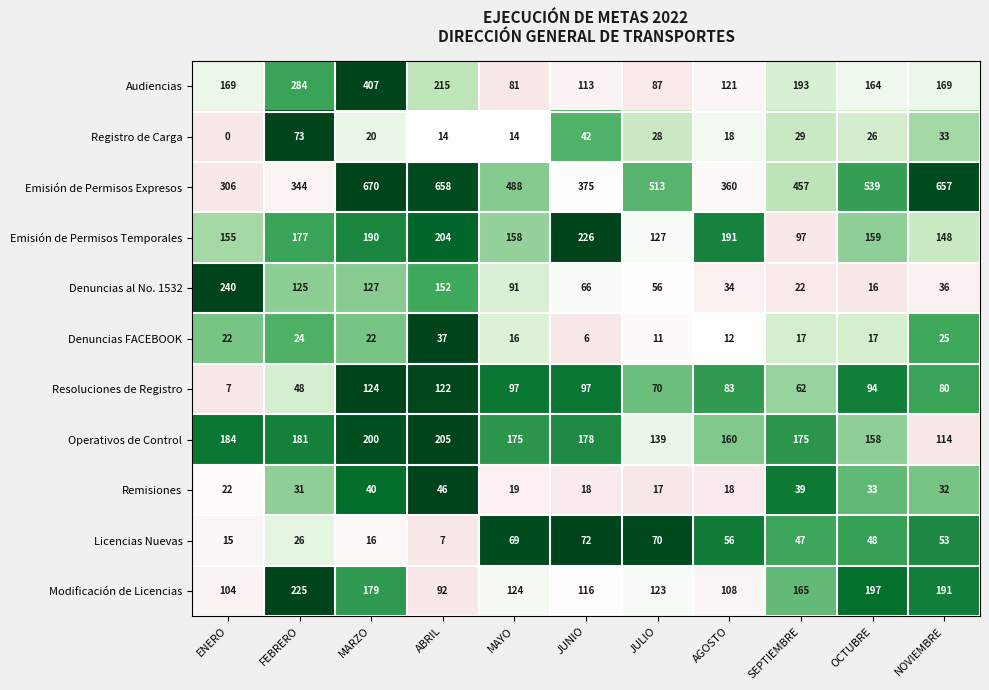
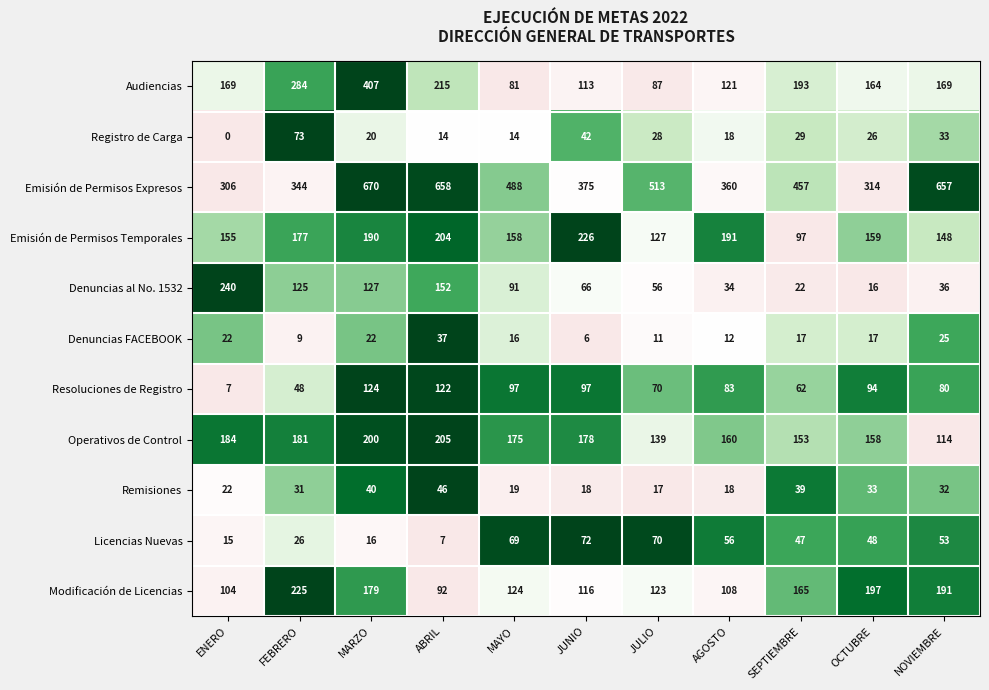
  {
    "Audiencias": {
      "ENERO": 169,
      "FEBRERO": 284,
      "MARZO": 407,
      "ABRIL": 215,
      "MAYO": 81,
      "JUNIO": 113,
      "JULIO": 87,
      "AGOSTO": 121,
      "SEPTIEMBRE": 193,
      "OCTUBRE": 164,
      "NOVIEMBRE": 169
    },
    "Registro de Carga": {
      "ENERO": 0,
      "FEBRERO": 73,
      "MARZO": 20,
      "ABRIL": 14,
      "MAYO": 14,
      "JUNIO": 42,
      "JULIO": 28,
      "AGOSTO": 18,
      "SEPTIEMBRE": 29,
      "OCTUBRE": 26,
      "NOVIEMBRE": 33
    },
    "Emisión de Permisos Expresos": {
      "ENERO": 306,
      "FEBRERO": 344,
      "MARZO": 670,
      "ABRIL": 658,
      "MAYO": 488,
      "JUNIO": 375,
      "JULIO": 513,
      "AGOSTO": 360,
      "SEPTIEMBRE": 457,
-     "OCTUBRE": 539,
+     "OCTUBRE": 314,
      "NOVIEMBRE": 657
    },
    "Emisión de Permisos Temporales": {
      "ENERO": 155,
      "FEBRERO": 177,
      "MARZO": 190,
      "ABRIL": 204,
      "MAYO": 158,
      "JUNIO": 226,
      "JULIO": 127,
      "AGOSTO": 191,
      "SEPTIEMBRE": 97,
      "OCTUBRE": 159,
      "NOVIEMBRE": 148
    },
    "Denuncias al No. 1532": {
      "ENERO": 240,
      "FEBRERO": 125,
      "MARZO": 127,
      "ABRIL": 152,
      "MAYO": 91,
      "JUNIO": 66,
      "JULIO": 56,
      "AGOSTO": 34,
      "SEPTIEMBRE": 22,
      "OCTUBRE": 16,
      "NOVIEMBRE": 36
    },
    "Denuncias FACEBOOK": {
      "ENERO": 22,
-     "FEBRERO": 24,
+     "FEBRERO": 9,
      "MARZO": 22,
      "ABRIL": 37,
      "MAYO": 16,
      "JUNIO": 6,
      "JULIO": 11,
      "AGOSTO": 12,
      "SEPTIEMBRE": 17,
      "OCTUBRE": 17,
      "NOVIEMBRE": 25
    },
    "Resoluciones de Registro": {
      "ENERO": 7,
      "FEBRERO": 48,
      "MARZO": 124,
      "ABRIL": 122,
      "MAYO": 97,
      "JUNIO": 97,
      "JULIO": 70,
      "AGOSTO": 83,
      "SEPTIEMBRE": 62,
      "OCTUBRE": 94,
      "NOVIEMBRE": 80
    },
    "Operativos de Control": {
      "ENERO": 184,
      "FEBRERO": 181,
      "MARZO": 200,
      "ABRIL": 205,
      "MAYO": 175,
      "JUNIO": 178,
      "JULIO": 139,
      "AGOSTO": 160,
-     "SEPTIEMBRE": 175,
+     "SEPTIEMBRE": 153,
      "OCTUBRE": 158,
      "NOVIEMBRE": 114
    },
    "Remisiones": {
      "ENERO": 22,
      "FEBRERO": 31,
      "MARZO": 40,
      "ABRIL": 46,
      "MAYO": 19,
      "JUNIO": 18,
      "JULIO": 17,
      "AGOSTO": 18,
      "SEPTIEMBRE": 39,
      "OCTUBRE": 33,
      "NOVIEMBRE": 32
    },
    "Licencias Nuevas": {
      "ENERO": 15,
      "FEBRERO": 26,
      "MARZO": 16,
      "ABRIL": 7,
      "MAYO": 69,
      "JUNIO": 72,
      "JULIO": 70,
      "AGOSTO": 56,
      "SEPTIEMBRE": 47,
      "OCTUBRE": 48,
      "NOVIEMBRE": 53
    },
    "Modificación de Licencias": {
      "ENERO": 104,
      "FEBRERO": 225,
      "MARZO": 179,
      "ABRIL": 92,
      "MAYO": 124,
      "JUNIO": 116,
      "JULIO": 123,
      "AGOSTO": 108,
      "SEPTIEMBRE": 165,
      "OCTUBRE": 197,
      "NOVIEMBRE": 191
    }
  }
